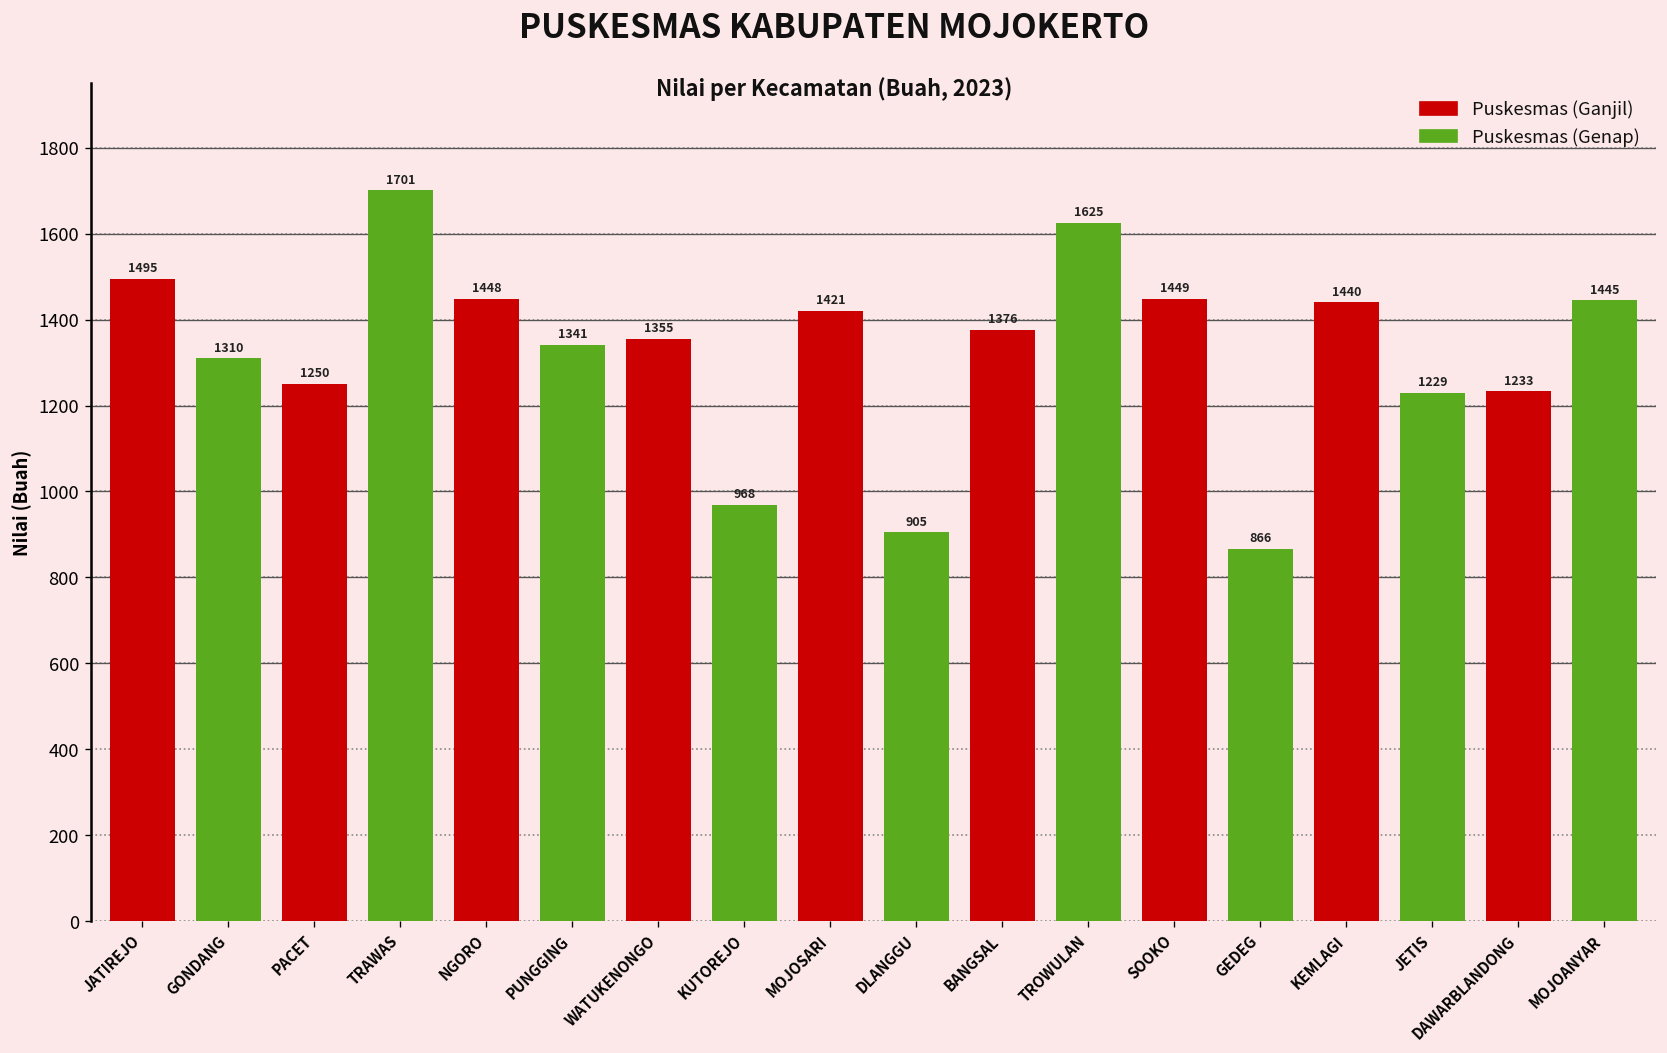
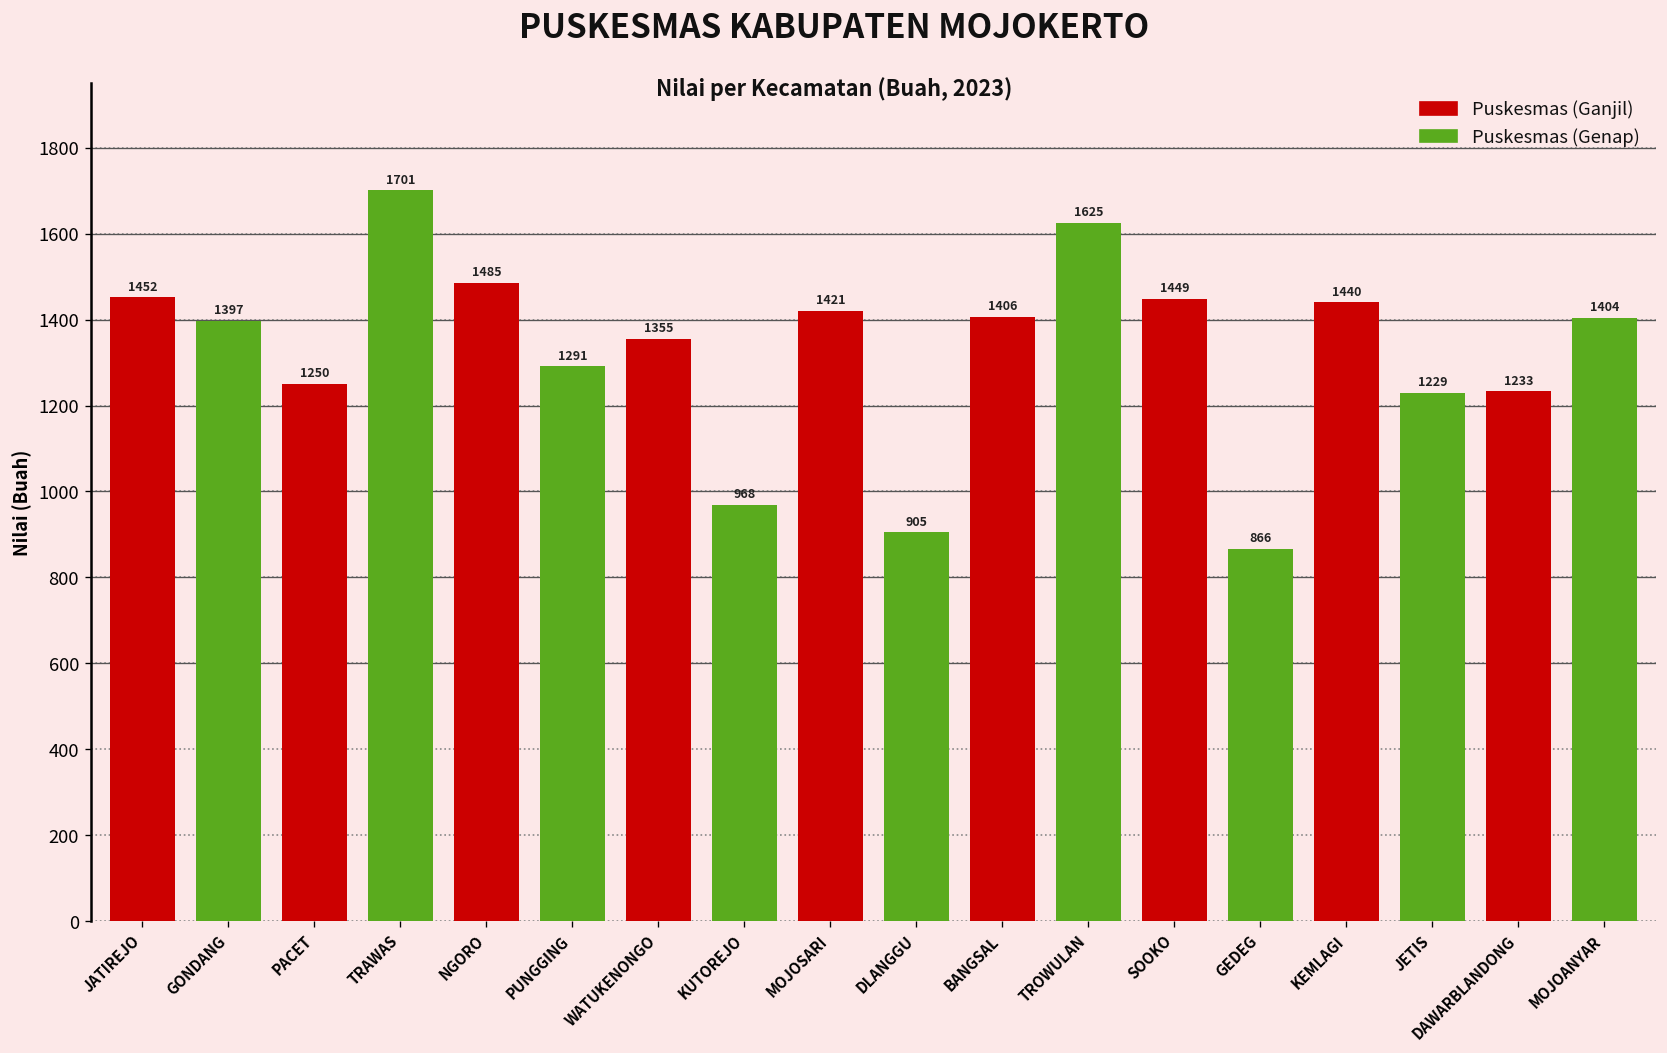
  {
    "Puskesmas (Ganjil)": {
-     "JATIREJO": 1495,
+     "JATIREJO": 1452,
      "PACET": 1250,
-     "NGORO": 1448,
+     "NGORO": 1485,
      "WATUKENONGO": 1355,
      "MOJOSARI": 1421,
-     "BANGSAL": 1376,
+     "BANGSAL": 1406,
      "SOOKO": 1449,
      "KEMLAGI": 1440,
      "DAWARBLANDONG": 1233
    },
    "Puskesmas (Genap)": {
-     "GONDANG": 1310,
+     "GONDANG": 1397,
      "TRAWAS": 1701,
-     "PUNGGING": 1341,
+     "PUNGGING": 1291,
      "KUTOREJO": 968,
      "DLANGGU": 905,
      "TROWULAN": 1625,
      "GEDEG": 866,
      "JETIS": 1229,
-     "MOJOANYAR": 1445
+     "MOJOANYAR": 1404
    }
  }
